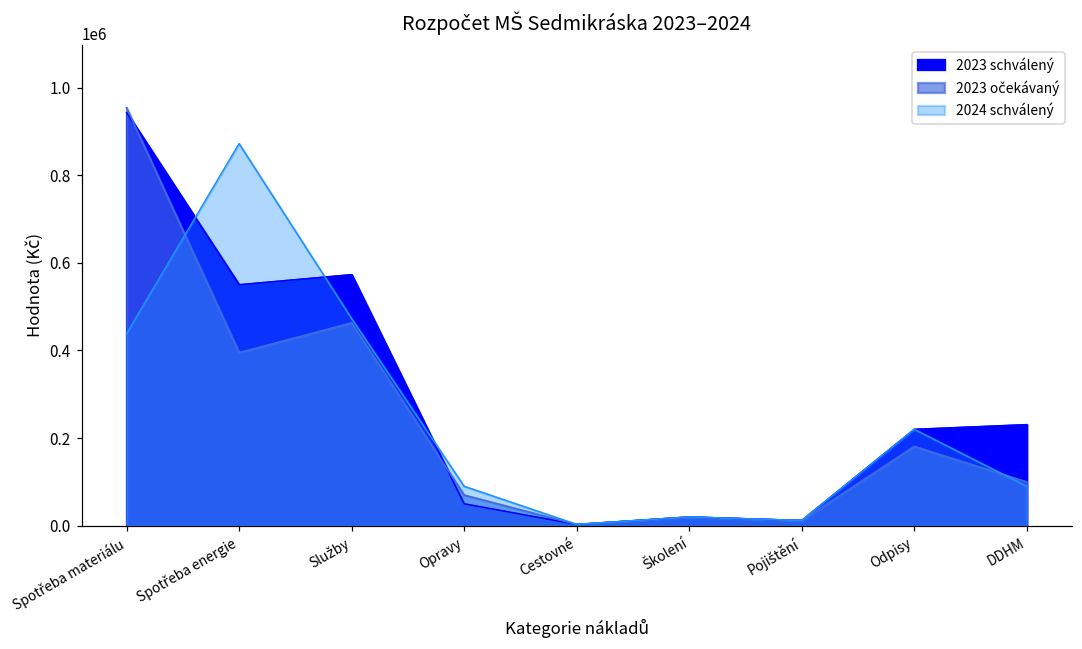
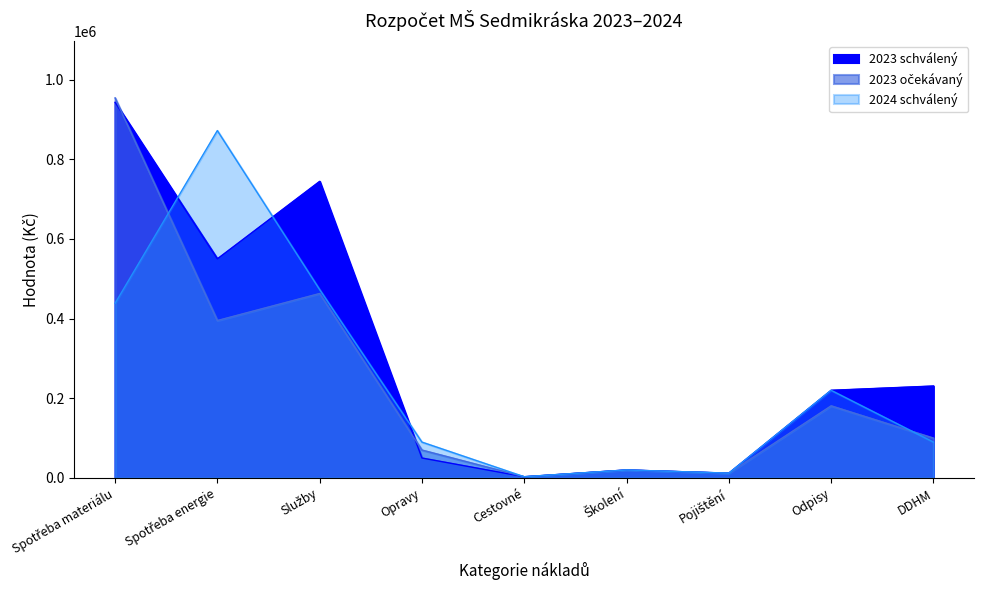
  {
    "2023 schválený": {
      "Spotřeba materiálu": 940000,
      "Spotřeba energie": 550000,
-     "Služby": 570000,
+     "Služby": 740000,
      "Opravy": 50000,
      "DDHM": 230000
    },
    "2023 očekávaný": {
      "Spotřeba materiálu": 950000,
      "Spotřeba energie": 400000,
      "Služby": 460000,
      "Opravy": 70000,
      "Odpisy": 180000,
      "DDHM": 100000
    },
    "2024 schválený": {
      "Spotřeba materiálu": 440000,
      "Spotřeba energie": 870000,
      "Služby": 470000,
      "Opravy": 90000,
      "DDHM": 90000
    }
  }
